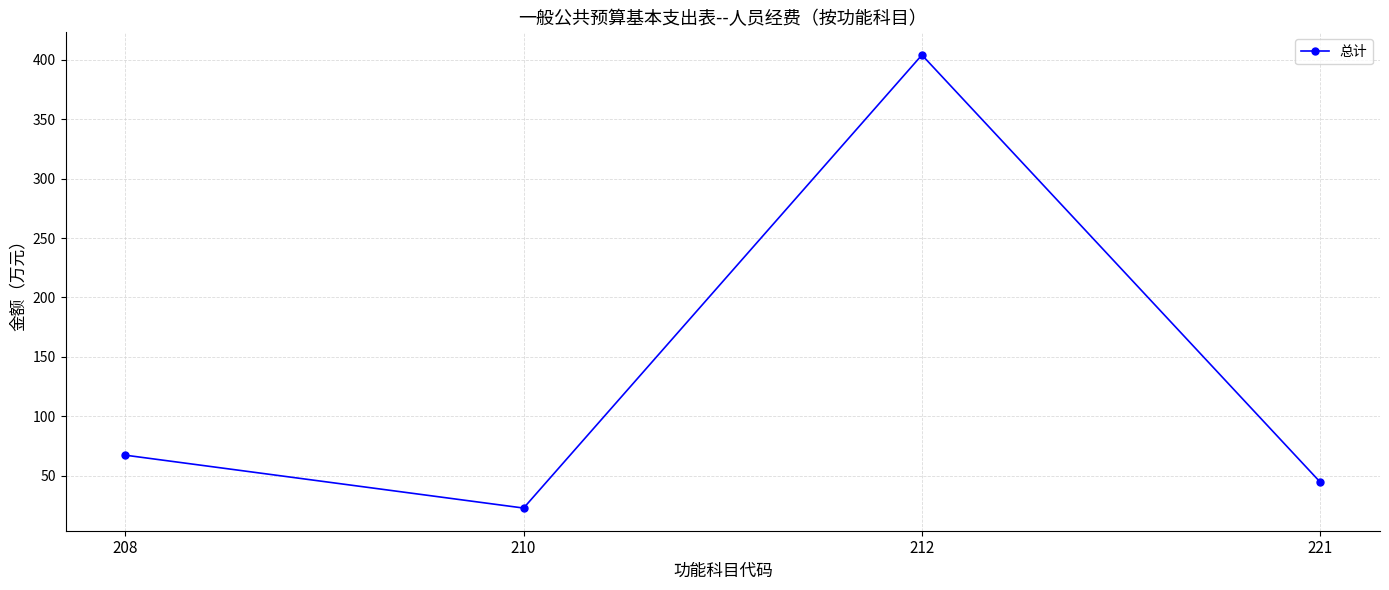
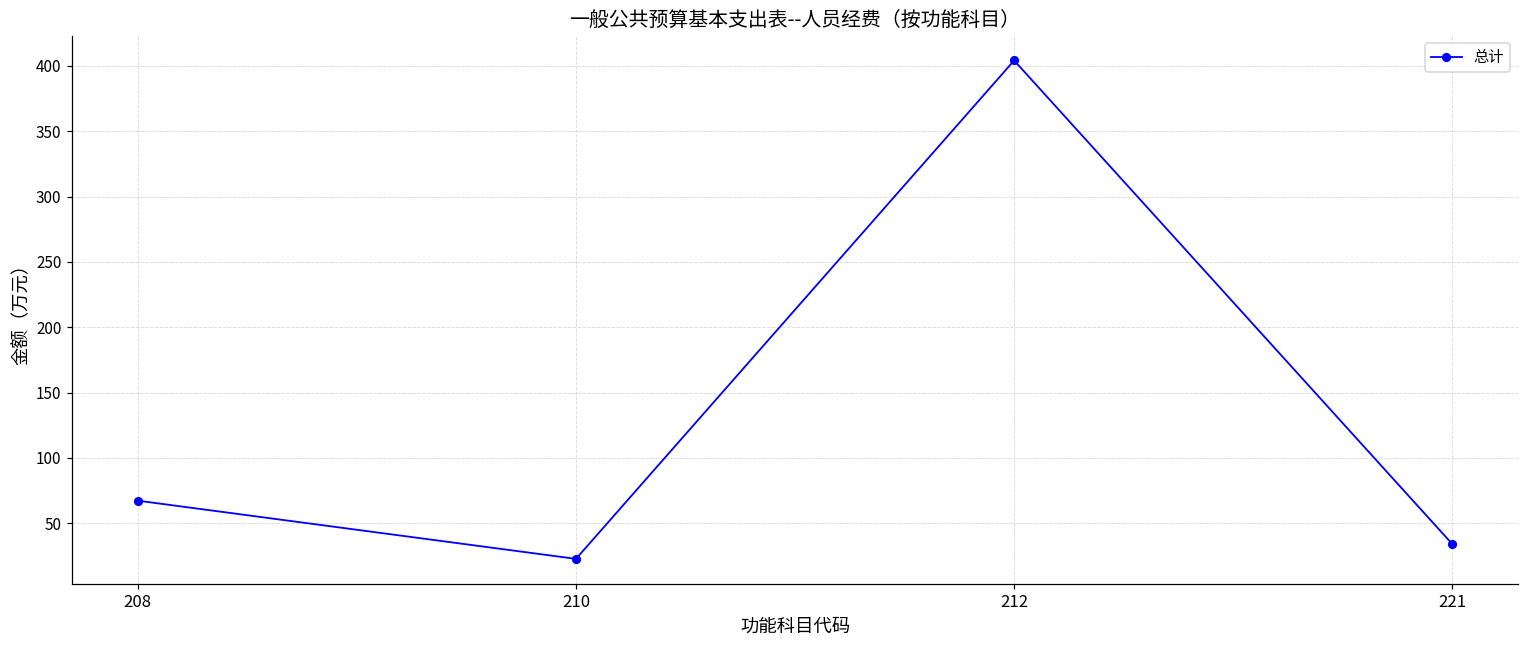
  {
    "208": 67,
    "210": 23,
    "212": 404,
-   "221": 44
+   "221": 34
  }
